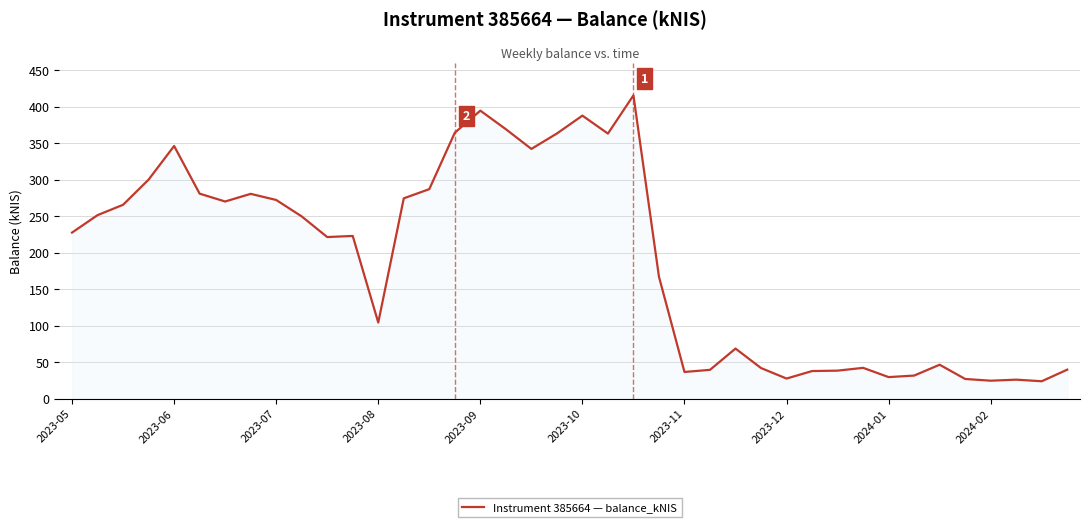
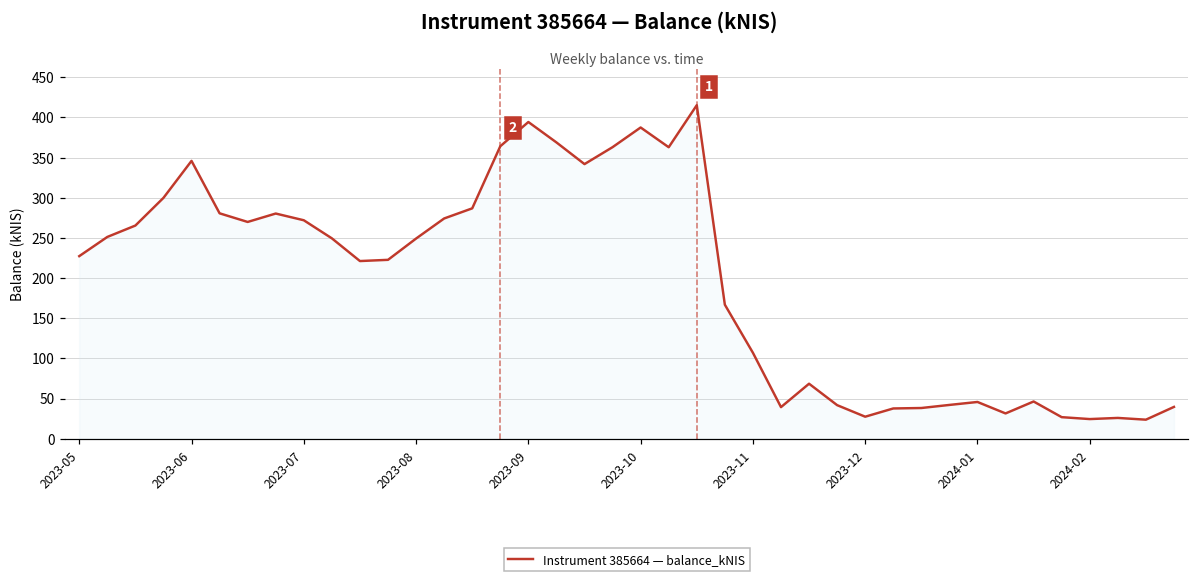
  {
    "2023-05": 230,
    "2023-06": 350,
    "2023-07": 270,
-   "2023-08": 100,
+   "2023-08": 250,
    "2023-10": 390,
-   "2023-11": 40,
+   "2023-11": 110,
    "2023-12": 30,
-   "2024-01": 30,
+   "2024-01": 50,
    "2024-02": 20
  }
